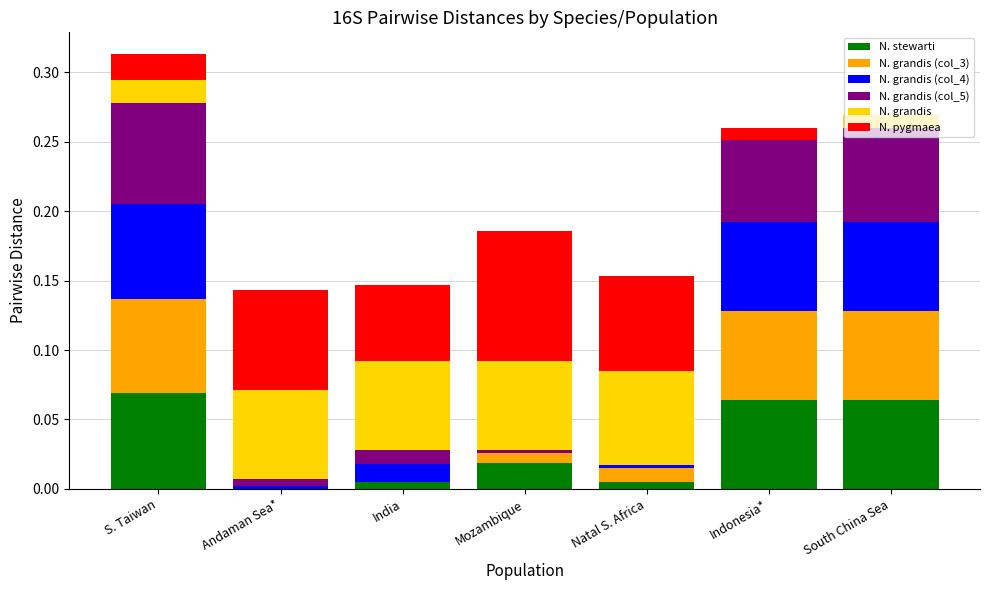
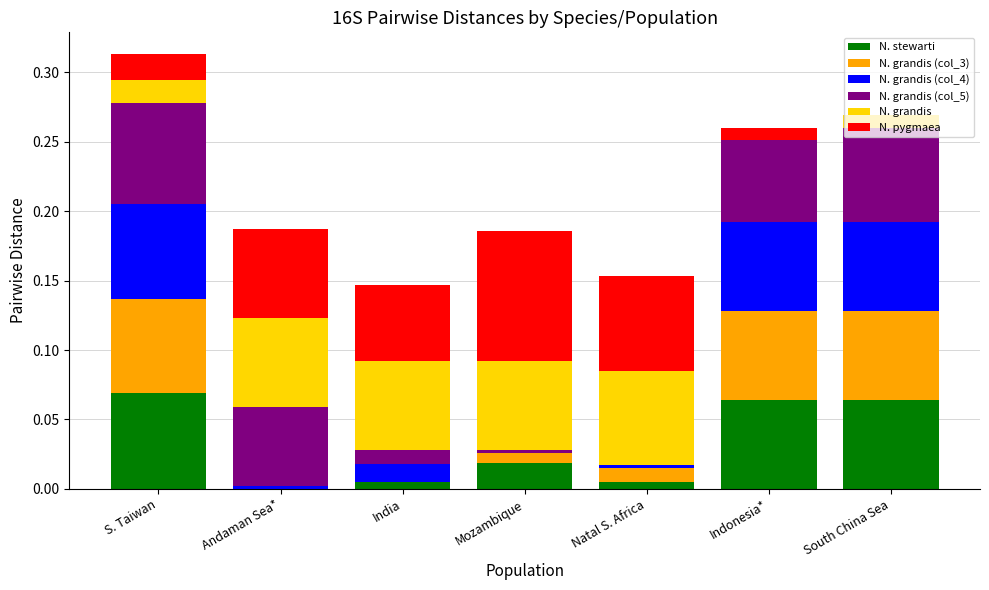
  {
    "N. stewarti": {
      "S. Taiwan": 0.069,
      "Andaman Sea*": 0.000,
      "India": 0.005,
      "Mozambique": 0.019,
      "Natal S. Africa": 0.005,
      "Indonesia*": 0.064,
      "South China Sea": 0.064
    },
    "N. grandis (col_4)": {
      "S. Taiwan": 0.068,
      "Andaman Sea*": 0.002,
      "India": 0.013,
      "Mozambique": 0.000,
      "Natal S. Africa": 0.002,
      "Indonesia*": 0.064,
      "South China Sea": 0.064
    },
    "N. grandis (col_5)": {
      "S. Taiwan": 0.073,
-     "Andaman Sea*": 0.005,
+     "Andaman Sea*": 0.057,
      "India": 0.010,
      "Mozambique": 0.002,
      "Natal S. Africa": 0.000,
      "Indonesia*": 0.059
    },
    "N. pygmaea": {
      "S. Taiwan": 0.019,
-     "Andaman Sea*": 0.072,
+     "Andaman Sea*": 0.064,
      "India": 0.055,
      "Mozambique": 0.094,
      "Natal S. Africa": 0.068,
      "Indonesia*": 0.009
    }
  }
